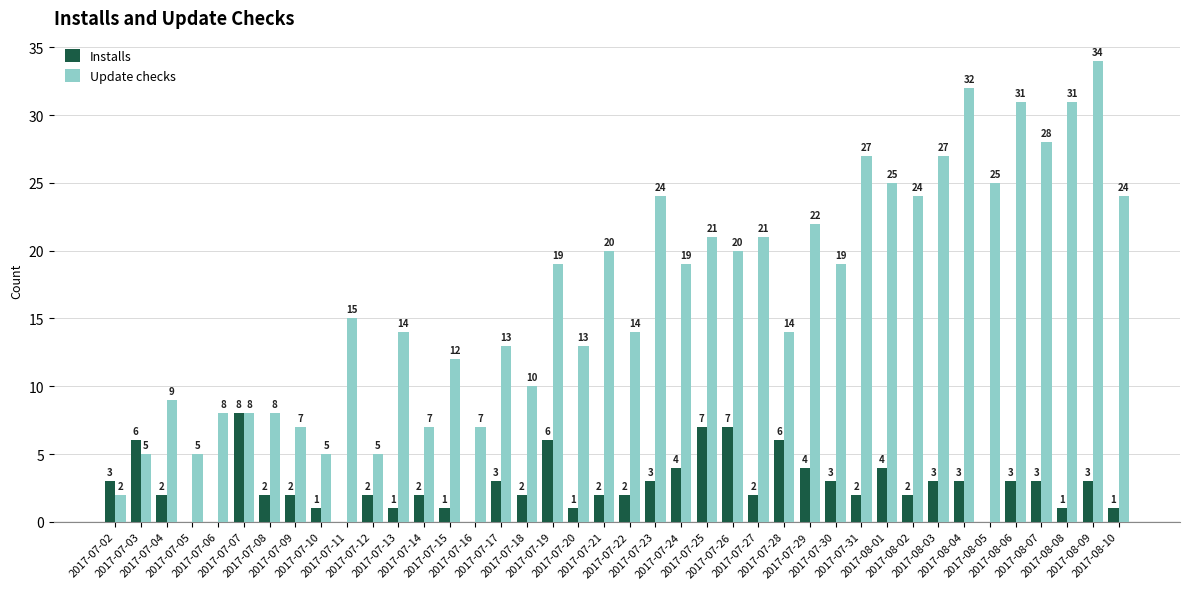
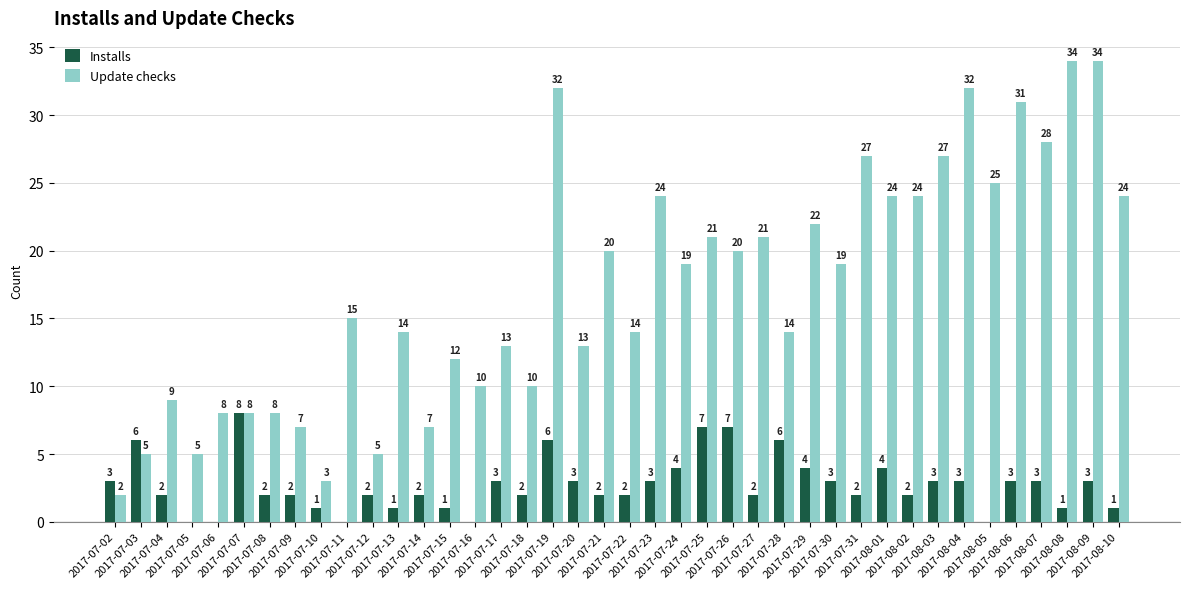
  {
    "Installs": {
      "2017-07-02": 3,
      "2017-07-03": 6,
      "2017-07-04": 2,
      "2017-07-07": 8,
      "2017-07-08": 2,
      "2017-07-09": 2,
      "2017-07-10": 1,
      "2017-07-12": 2,
      "2017-07-13": 1,
      "2017-07-14": 2,
      "2017-07-15": 1,
      "2017-07-17": 3,
      "2017-07-18": 2,
      "2017-07-19": 6,
-     "2017-07-20": 1,
+     "2017-07-20": 3,
      "2017-07-21": 2,
      "2017-07-22": 2,
      "2017-07-23": 3,
      "2017-07-24": 4,
      "2017-07-25": 7,
      "2017-07-26": 7,
      "2017-07-27": 2,
      "2017-07-28": 6,
      "2017-07-29": 4,
      "2017-07-30": 3,
      "2017-07-31": 2,
      "2017-08-01": 4,
      "2017-08-02": 2,
      "2017-08-03": 3,
      "2017-08-04": 3,
      "2017-08-06": 3,
      "2017-08-07": 3,
      "2017-08-08": 1,
      "2017-08-09": 3,
      "2017-08-10": 1
    },
    "Update checks": {
      "2017-07-02": 2,
      "2017-07-03": 5,
      "2017-07-04": 9,
      "2017-07-05": 5,
      "2017-07-06": 8,
      "2017-07-07": 8,
      "2017-07-08": 8,
      "2017-07-09": 7,
-     "2017-07-10": 5,
+     "2017-07-10": 3,
      "2017-07-11": 15,
      "2017-07-12": 5,
      "2017-07-13": 14,
      "2017-07-14": 7,
      "2017-07-15": 12,
-     "2017-07-16": 7,
+     "2017-07-16": 10,
      "2017-07-17": 13,
      "2017-07-18": 10,
-     "2017-07-19": 19,
+     "2017-07-19": 32,
      "2017-07-20": 13,
      "2017-07-21": 20,
      "2017-07-22": 14,
      "2017-07-23": 24,
      "2017-07-24": 19,
      "2017-07-25": 21,
      "2017-07-26": 20,
      "2017-07-27": 21,
      "2017-07-28": 14,
      "2017-07-29": 22,
      "2017-07-30": 19,
      "2017-07-31": 27,
-     "2017-08-01": 25,
+     "2017-08-01": 24,
      "2017-08-02": 24,
      "2017-08-03": 27,
      "2017-08-04": 32,
      "2017-08-05": 25,
      "2017-08-06": 31,
      "2017-08-07": 28,
-     "2017-08-08": 31,
+     "2017-08-08": 34,
      "2017-08-09": 34,
      "2017-08-10": 24
    }
  }
